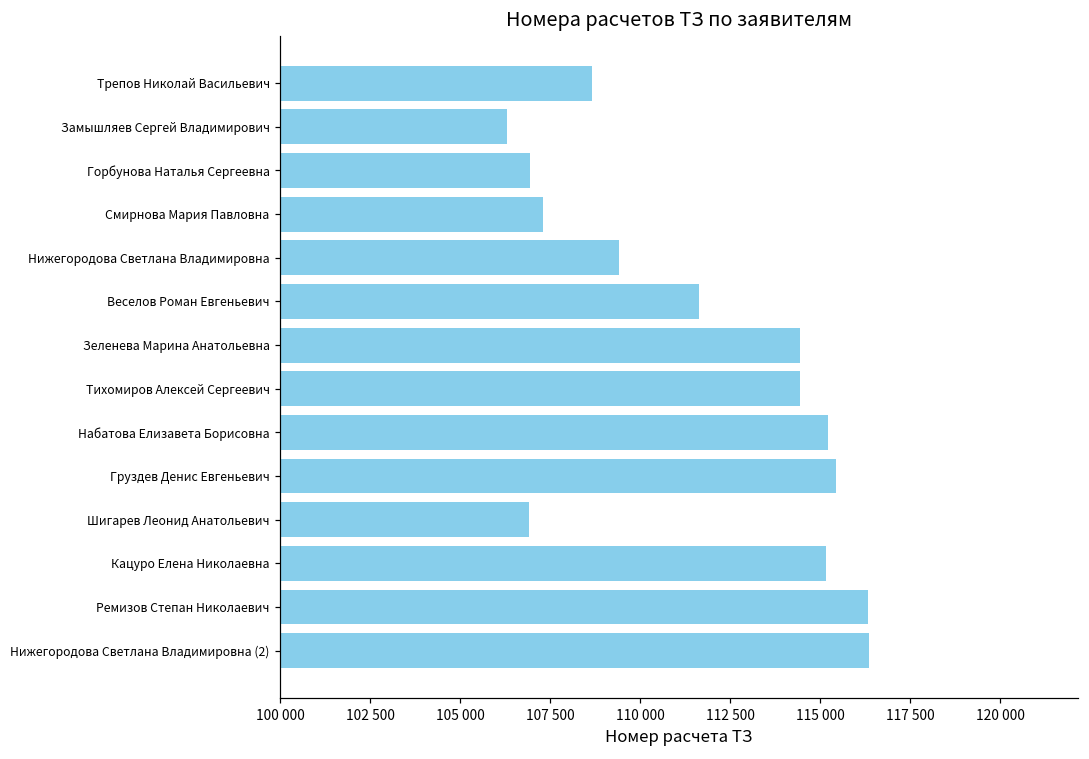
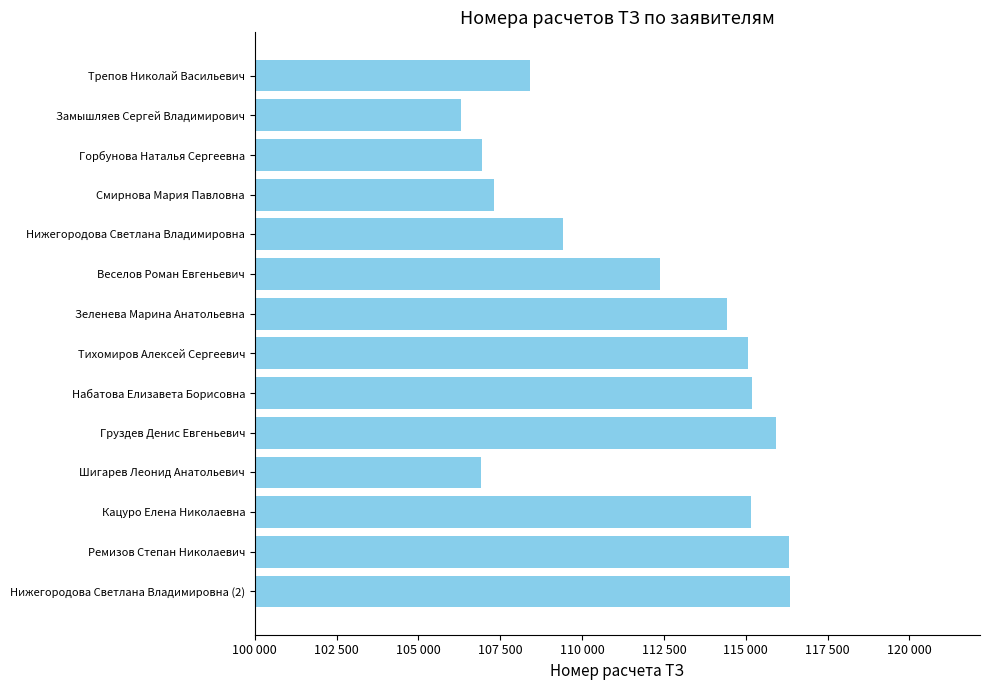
  {
-   "Трепов Николай Васильевич": 108700,
+   "Трепов Николай Васильевич": 108400,
    "Замышляев Сергей Владимирович": 106300,
    "Горбунова Наталья Сергеевна": 106900,
    "Смирнова Мария Павловна": 107300,
    "Нижегородова Светлана Владимировна": 109400,
-   "Веселов Роман Евгеньевич": 111600,
+   "Веселов Роман Евгеньевич": 112400,
    "Зеленева Марина Анатольевна": 114400,
-   "Тихомиров Алексей Сергеевич": 114400,
+   "Тихомиров Алексей Сергеевич": 115100,
    "Набатова Елизавета Борисовна": 115200,
-   "Груздев Денис Евгеньевич": 115400,
+   "Груздев Денис Евгеньевич": 115900,
    "Шигарев Леонид Анатольевич": 106900,
    "Кацуро Елена Николаевна": 115200,
    "Ремизов Степан Николаевич": 116300,
    "Нижегородова Светлана Владимировна (2)": 116300
  }
